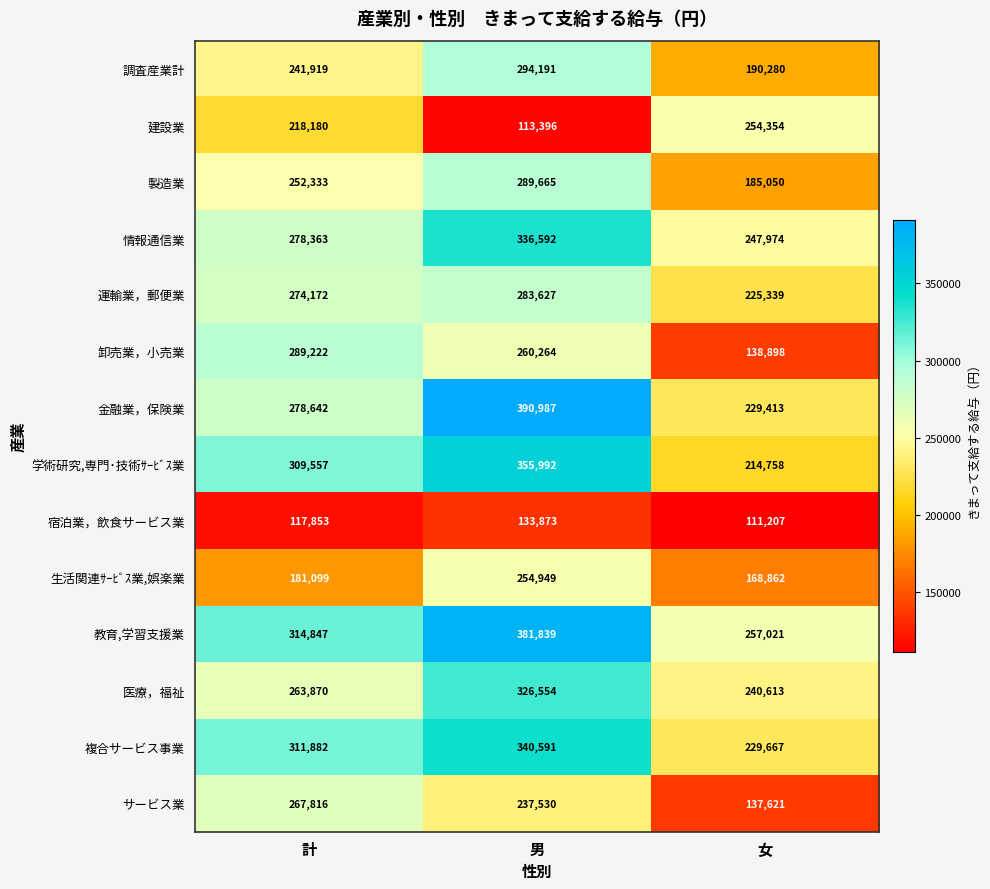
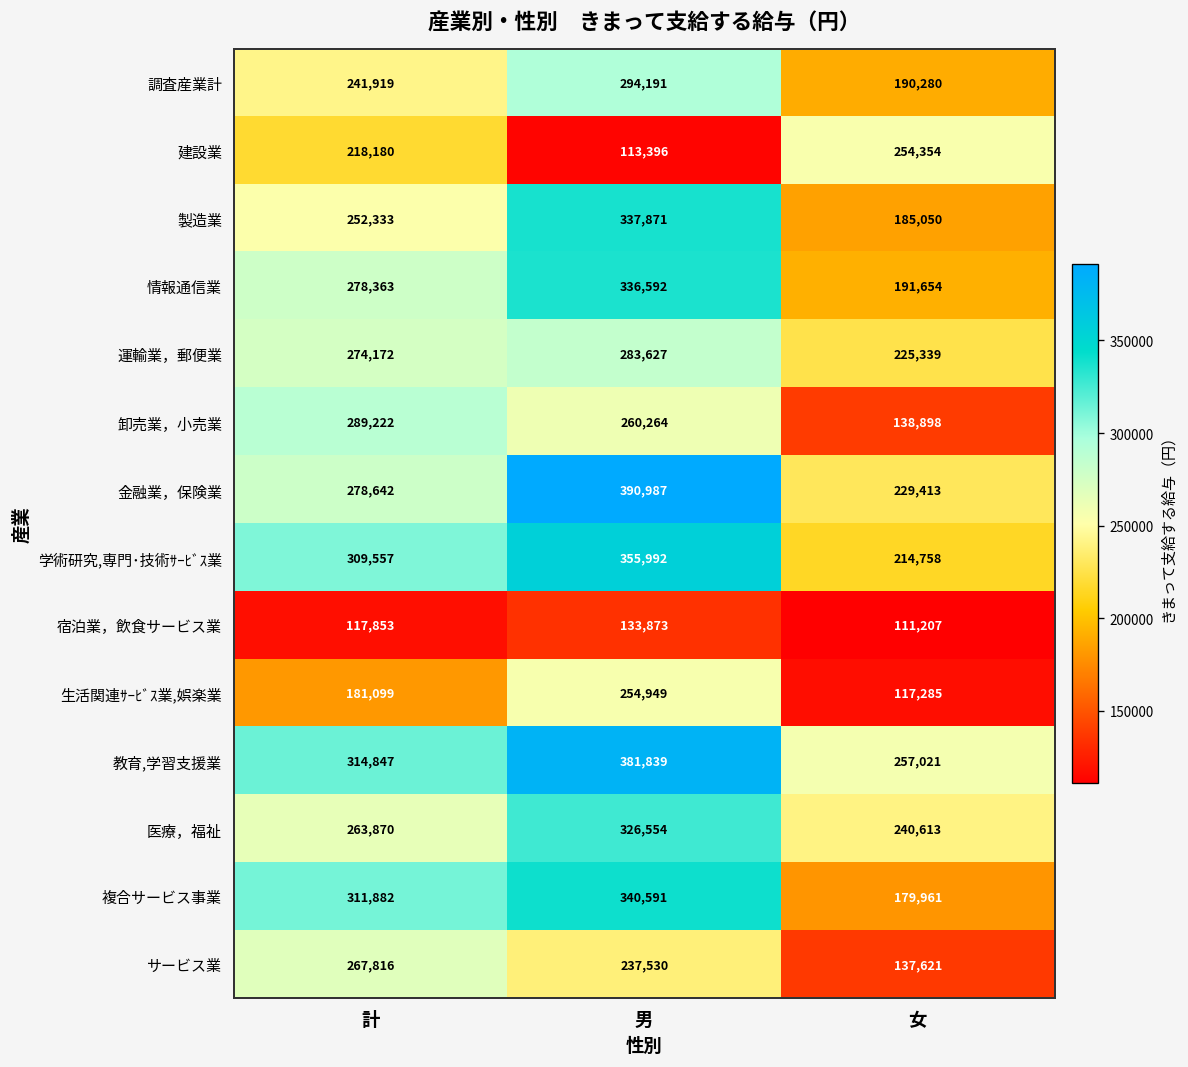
  {
    "調査産業計": {
      "計": "241,919",
      "男": "294,191",
      "女": "190,280"
    },
    "建設業": {
      "計": "218,180",
      "男": "113,396",
      "女": "254,354"
    },
    "製造業": {
      "計": "252,333",
-     "男": "289,665",
+     "男": "337,871",
      "女": "185,050"
    },
    "情報通信業": {
      "計": "278,363",
      "男": "336,592",
-     "女": "247,974"
+     "女": "191,654"
    },
    "運輸業，郵便業": {
      "計": "274,172",
      "男": "283,627",
      "女": "225,339"
    },
    "卸売業，小売業": {
      "計": "289,222",
      "男": "260,264",
      "女": "138,898"
    },
    "金融業，保険業": {
      "計": "278,642",
      "男": "390,987",
      "女": "229,413"
    },
    "学術研究,専門･技術ｻｰﾋﾞｽ業": {
      "計": "309,557",
      "男": "355,992",
      "女": "214,758"
    },
    "宿泊業，飲食サービス業": {
      "計": "117,853",
      "男": "133,873",
      "女": "111,207"
    },
    "生活関連ｻｰﾋﾞｽ業,娯楽業": {
      "計": "181,099",
      "男": "254,949",
-     "女": "168,862"
+     "女": "117,285"
    },
    "教育,学習支援業": {
      "計": "314,847",
      "男": "381,839",
      "女": "257,021"
    },
    "医療，福祉": {
      "計": "263,870",
      "男": "326,554",
      "女": "240,613"
    },
    "複合サービス事業": {
      "計": "311,882",
      "男": "340,591",
-     "女": "229,667"
+     "女": "179,961"
    },
    "サービス業": {
      "計": "267,816",
      "男": "237,530",
      "女": "137,621"
    }
  }
